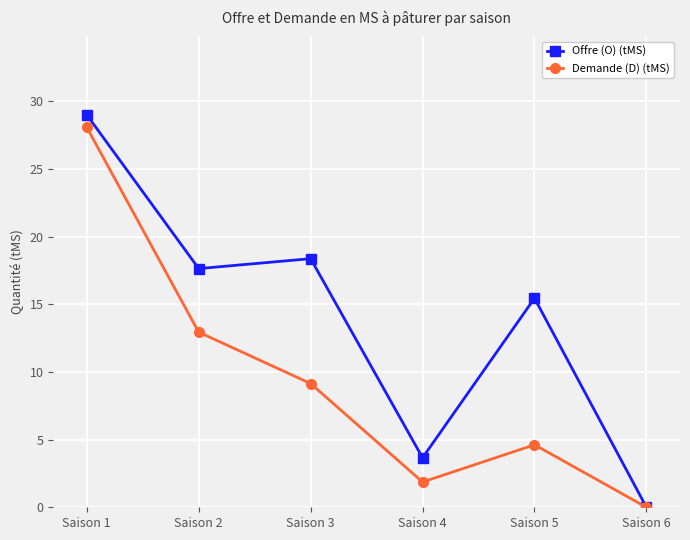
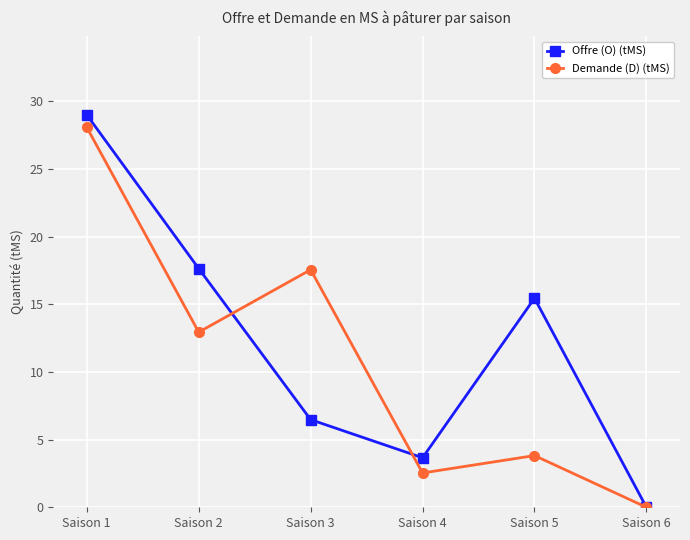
  {
    "Offre (O) (tMS)": {
      "Saison 1": 29.0,
      "Saison 2": 17.6,
-     "Saison 3": 18.4,
+     "Saison 3": 6.5,
      "Saison 4": 3.7,
      "Saison 5": 15.5
    },
    "Demande (D) (tMS)": {
      "Saison 1": 28.1,
      "Saison 2": 12.9,
-     "Saison 3": 9.1,
-     "Saison 4": 1.9,
-     "Saison 5": 4.6
+     "Saison 3": 17.6,
+     "Saison 4": 2.5,
+     "Saison 5": 3.8
    }
  }
